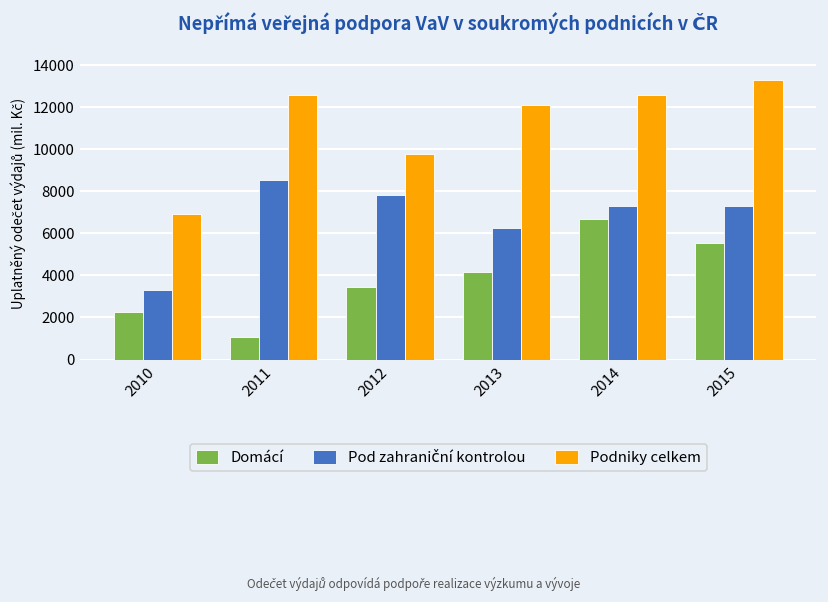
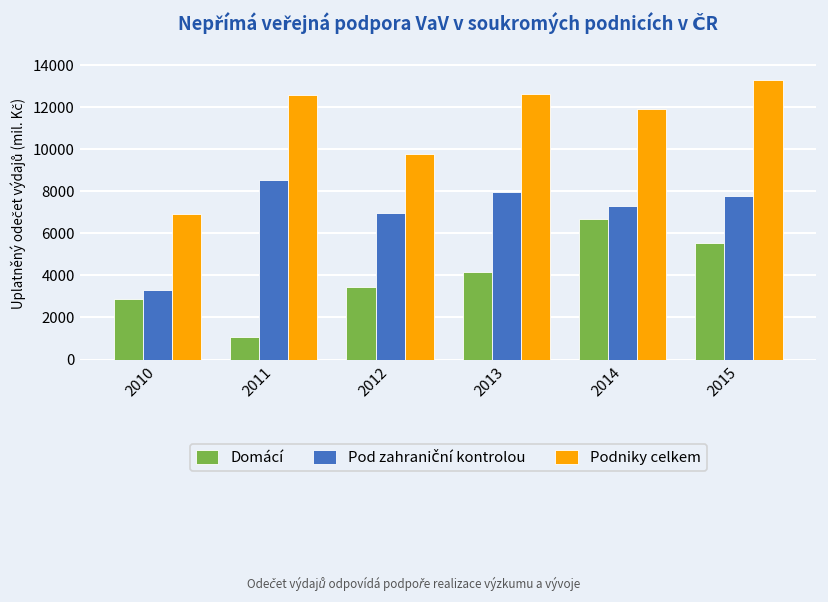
  {
    "Domácí": {
-     "2010": 2200,
+     "2010": 2900,
      "2011": 1100,
      "2012": 3500,
      "2013": 4200,
      "2014": 6700,
      "2015": 5500
    },
    "Pod zahraniční kontrolou": {
      "2010": 3300,
      "2011": 8500,
-     "2012": 7800,
-     "2013": 6300,
+     "2012": 7000,
+     "2013": 7900,
      "2014": 7300,
-     "2015": 7300
+     "2015": 7800
    },
    "Podniky celkem": {
      "2010": 6900,
      "2011": 12600,
      "2012": 9800,
-     "2013": 12100,
-     "2014": 12600,
+     "2013": 12600,
+     "2014": 11900,
      "2015": 13300
    }
  }
